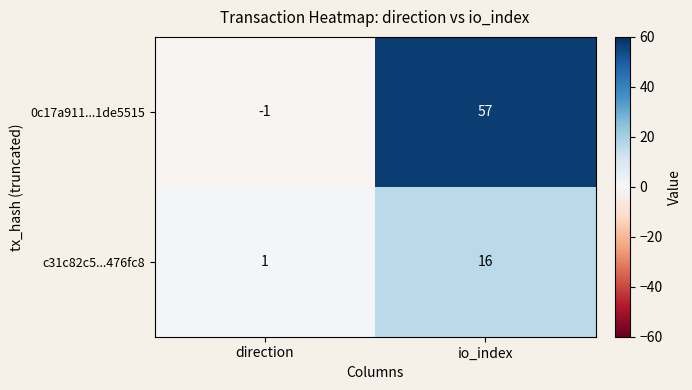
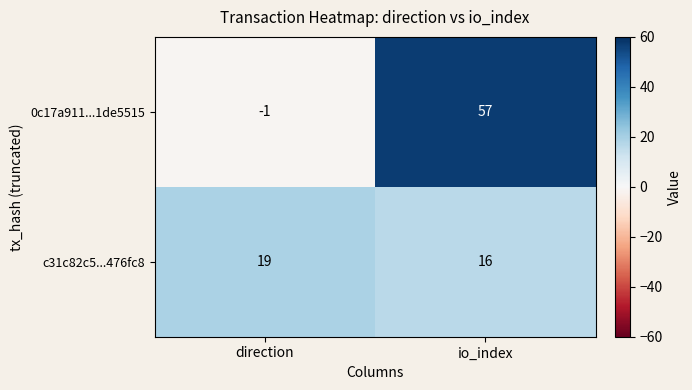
  {
    "0c17a911...1de5515": {
      "direction": -1,
      "io_index": 57
    },
    "c31c82c5...476fc8": {
-     "direction": 1,
+     "direction": 19,
      "io_index": 16
    }
  }
